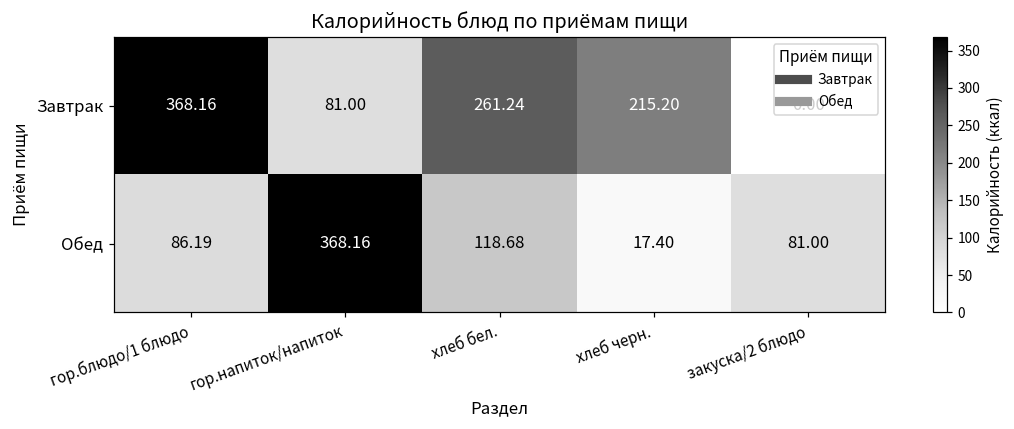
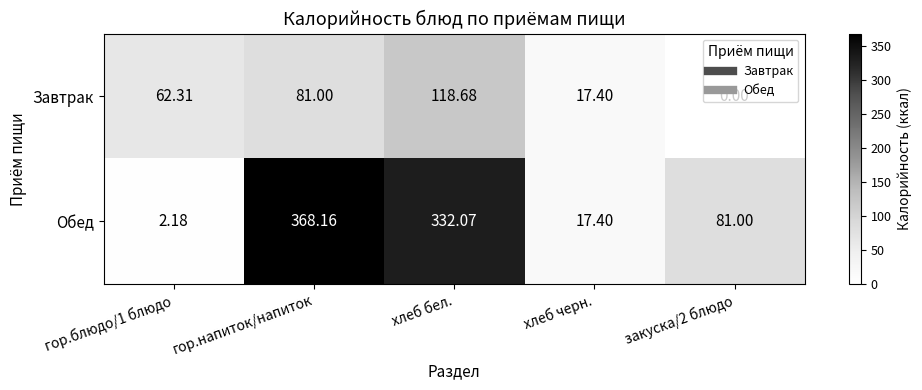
  {
    "Завтрак": {
-     "гор.блюдо/1 блюдо": 368.16,
+     "гор.блюдо/1 блюдо": 62.31,
      "гор.напиток/напиток": 81.00,
-     "хлеб бел.": 261.24,
-     "хлеб черн.": 215.20
+     "хлеб бел.": 118.68,
+     "хлеб черн.": 17.40
    },
    "Обед": {
-     "гор.блюдо/1 блюдо": 86.19,
+     "гор.блюдо/1 блюдо": 2.18,
      "гор.напиток/напиток": 368.16,
-     "хлеб бел.": 118.68,
+     "хлеб бел.": 332.07,
      "хлеб черн.": 17.40,
      "закуска/2 блюдо": 81.00
    }
  }
